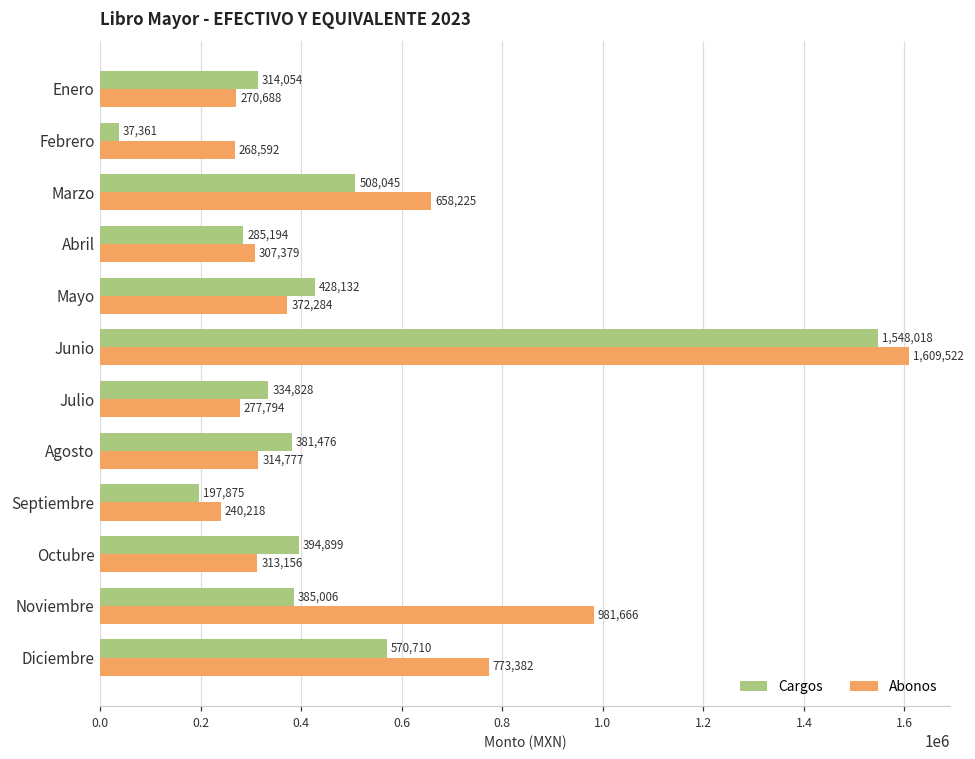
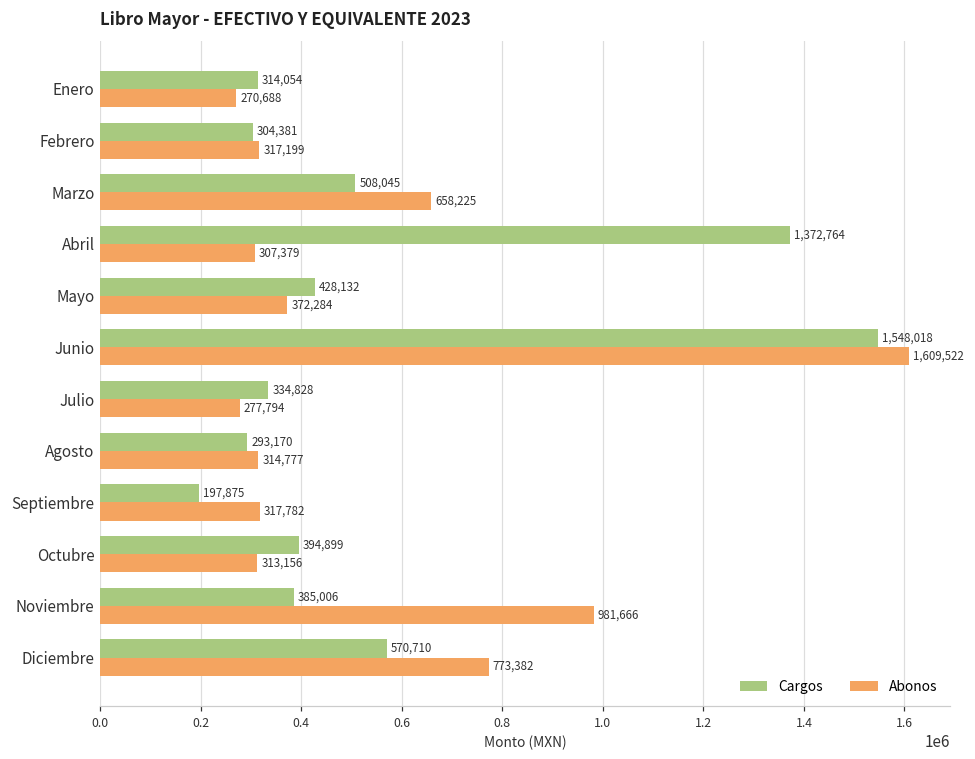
  {
    "Cargos": {
      "Enero": "314,054",
-     "Febrero": "37,361",
+     "Febrero": "304,381",
      "Marzo": "508,045",
-     "Abril": "285,194",
+     "Abril": "1,372,764",
      "Mayo": "428,132",
      "Junio": "1,548,018",
      "Julio": "334,828",
-     "Agosto": "381,476",
+     "Agosto": "293,170",
      "Septiembre": "197,875",
      "Octubre": "394,899",
      "Noviembre": "385,006",
      "Diciembre": "570,710"
    },
    "Abonos": {
      "Enero": "270,688",
-     "Febrero": "268,592",
+     "Febrero": "317,199",
      "Marzo": "658,225",
      "Abril": "307,379",
      "Mayo": "372,284",
      "Junio": "1,609,522",
      "Julio": "277,794",
      "Agosto": "314,777",
-     "Septiembre": "240,218",
+     "Septiembre": "317,782",
      "Octubre": "313,156",
      "Noviembre": "981,666",
      "Diciembre": "773,382"
    }
  }
